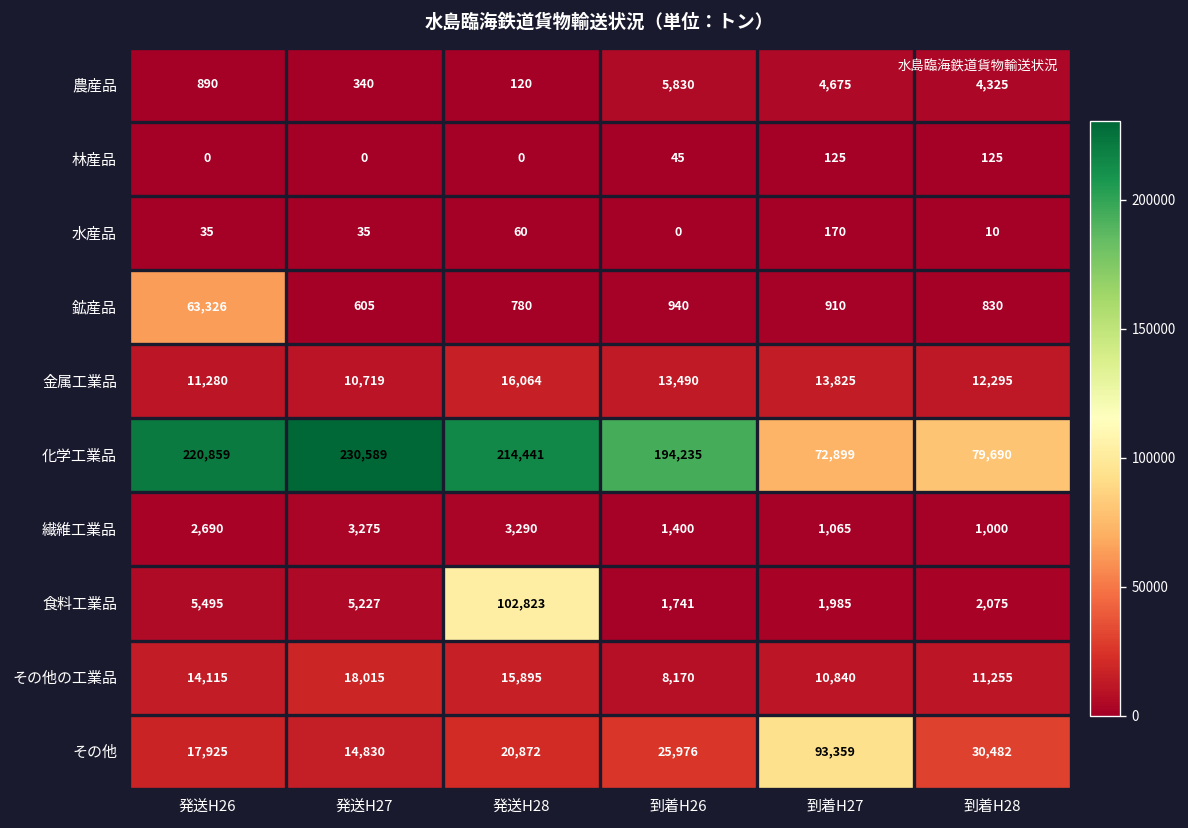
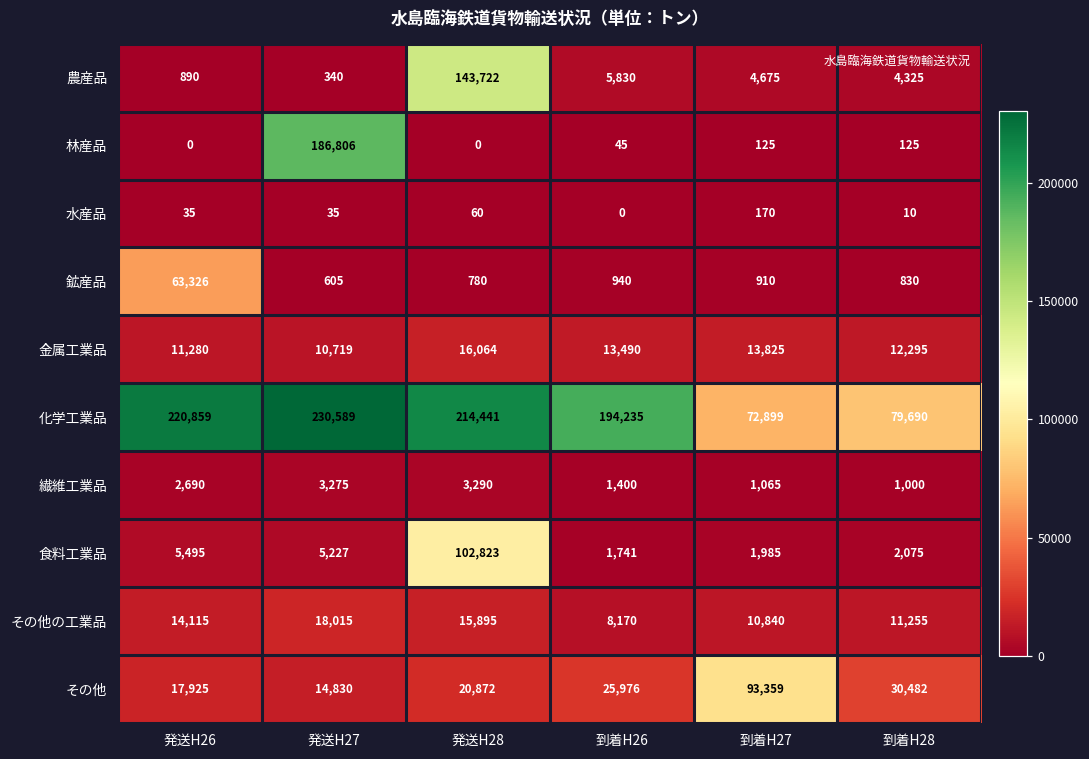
  {
    "農産品": {
      "発送H26": "890",
      "発送H27": "340",
-     "発送H28": "120",
+     "発送H28": "143,722",
      "到着H26": "5,830",
      "到着H27": "4,675",
      "到着H28": "4,325"
    },
    "林産品": {
      "発送H26": "0",
-     "発送H27": "0",
+     "発送H27": "186,806",
      "発送H28": "0",
      "到着H26": "45",
      "到着H27": "125",
      "到着H28": "125"
    },
    "水産品": {
      "発送H26": "35",
      "発送H27": "35",
      "発送H28": "60",
      "到着H26": "0",
      "到着H27": "170",
      "到着H28": "10"
    },
    "鉱産品": {
      "発送H26": "63,326",
      "発送H27": "605",
      "発送H28": "780",
      "到着H26": "940",
      "到着H27": "910",
      "到着H28": "830"
    },
    "金属工業品": {
      "発送H26": "11,280",
      "発送H27": "10,719",
      "発送H28": "16,064",
      "到着H26": "13,490",
      "到着H27": "13,825",
      "到着H28": "12,295"
    },
    "化学工業品": {
      "発送H26": "220,859",
      "発送H27": "230,589",
      "発送H28": "214,441",
      "到着H26": "194,235",
      "到着H27": "72,899",
      "到着H28": "79,690"
    },
    "繊維工業品": {
      "発送H26": "2,690",
      "発送H27": "3,275",
      "発送H28": "3,290",
      "到着H26": "1,400",
      "到着H27": "1,065",
      "到着H28": "1,000"
    },
    "食料工業品": {
      "発送H26": "5,495",
      "発送H27": "5,227",
      "発送H28": "102,823",
      "到着H26": "1,741",
      "到着H27": "1,985",
      "到着H28": "2,075"
    },
    "その他の工業品": {
      "発送H26": "14,115",
      "発送H27": "18,015",
      "発送H28": "15,895",
      "到着H26": "8,170",
      "到着H27": "10,840",
      "到着H28": "11,255"
    },
    "その他": {
      "発送H26": "17,925",
      "発送H27": "14,830",
      "発送H28": "20,872",
      "到着H26": "25,976",
      "到着H27": "93,359",
      "到着H28": "30,482"
    }
  }
